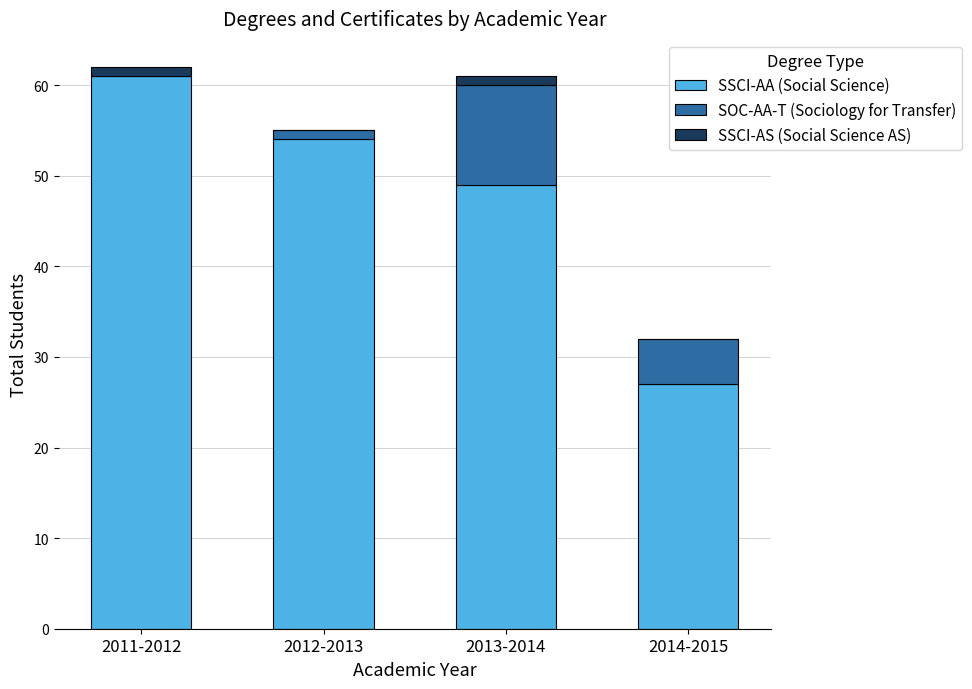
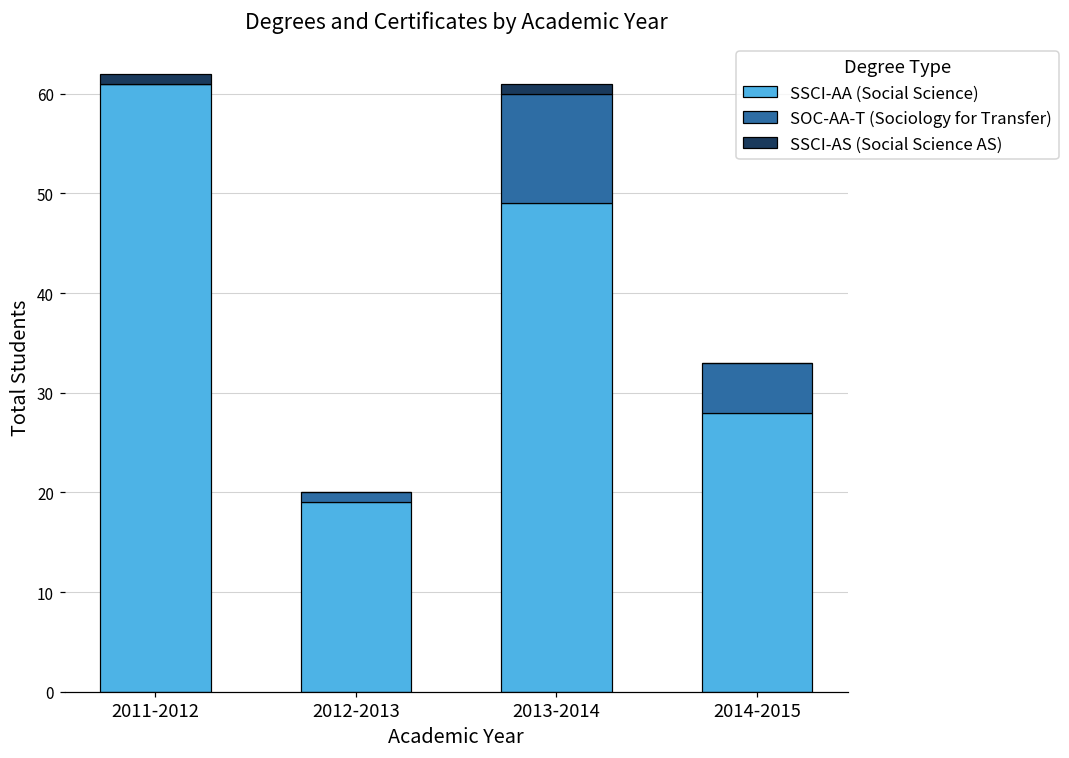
  {
    "SSCI-AA (Social Science)": {
      "2011-2012": 61,
-     "2012-2013": 54,
+     "2012-2013": 19,
      "2013-2014": 49,
-     "2014-2015": 27
+     "2014-2015": 28
    },
    "SOC-AA-T (Sociology for Transfer)": {
      "2011-2012": 0,
      "2012-2013": 1,
      "2013-2014": 11,
      "2014-2015": 5
    },
    "SSCI-AS (Social Science AS)": {
      "2011-2012": 1,
      "2012-2013": 0,
      "2013-2014": 1,
      "2014-2015": 0
    }
  }
